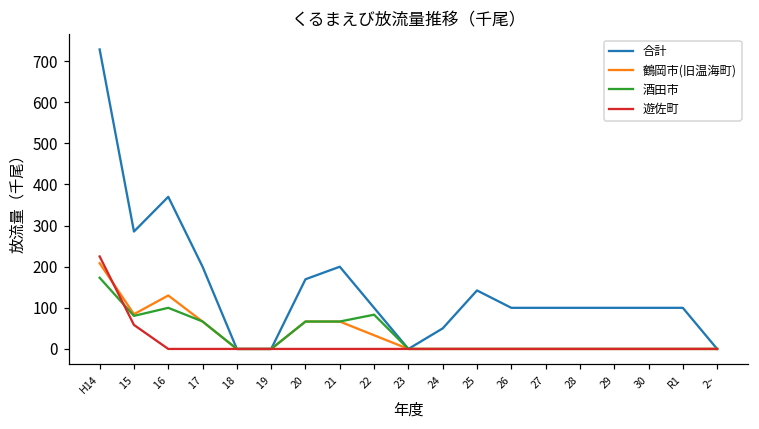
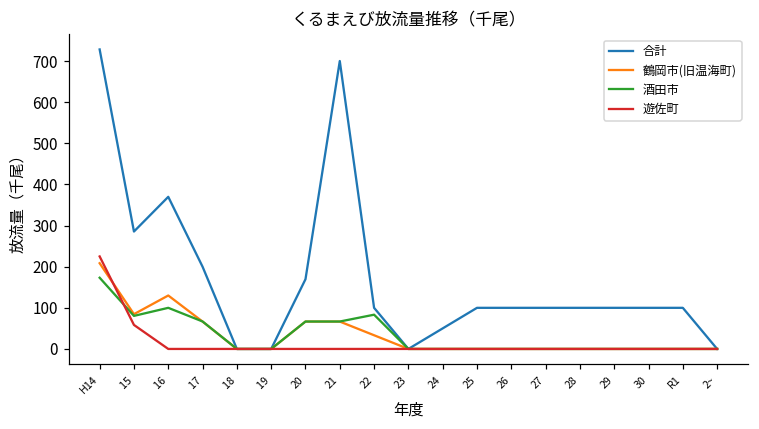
  {
    "合計": {
      "H14": 730,
      "15": 290,
      "16": 370,
      "17": 200,
      "20": 170,
-     "21": 200,
+     "21": 700,
      "22": 100,
      "24": 50,
-     "25": 140,
+     "25": 100,
      "26": 100,
      "27": 100,
      "28": 100,
      "29": 100,
      "30": 100,
      "R1": 100
    },
    "鶴岡市(旧温海町)": {
      "H14": 210,
      "16": 130,
      "22": 30
    },
    "酒田市": {
      "H14": 170,
      "16": 100,
      "22": 80
    },
    "遊佐町": {
      "H14": 230,
      "15": 60,
      "16": 0,
      "17": 0,
      "20": 0,
      "21": 0,
      "22": 0
    }
  }
